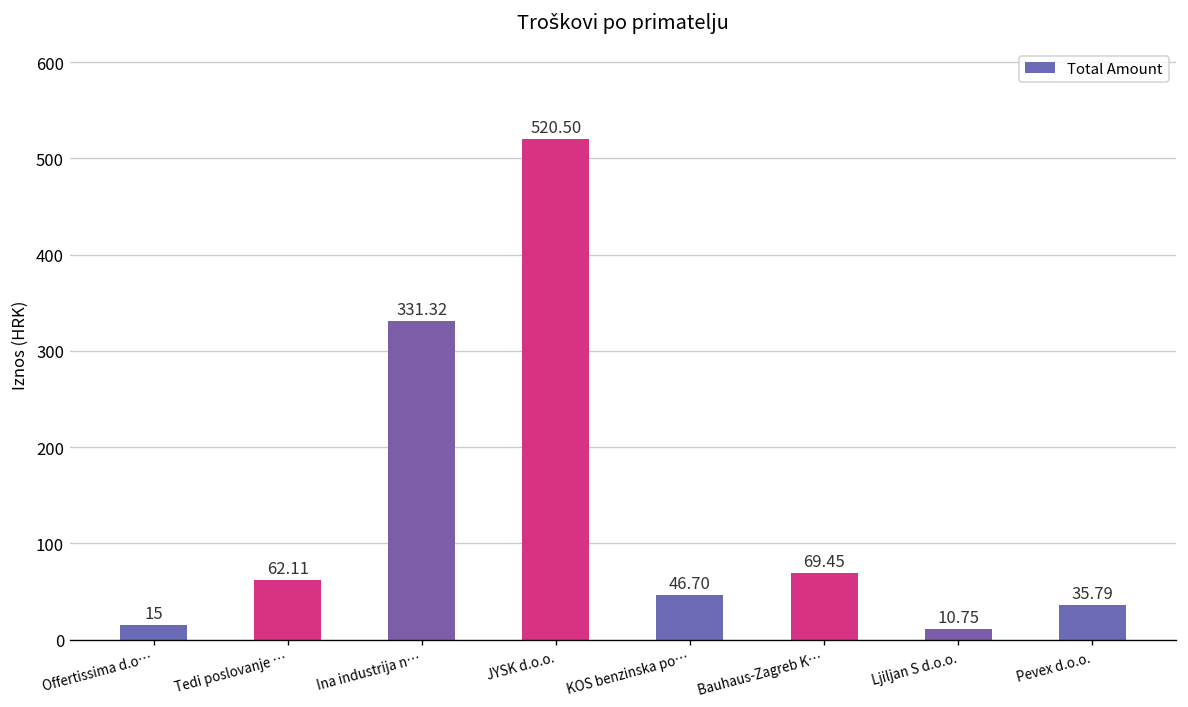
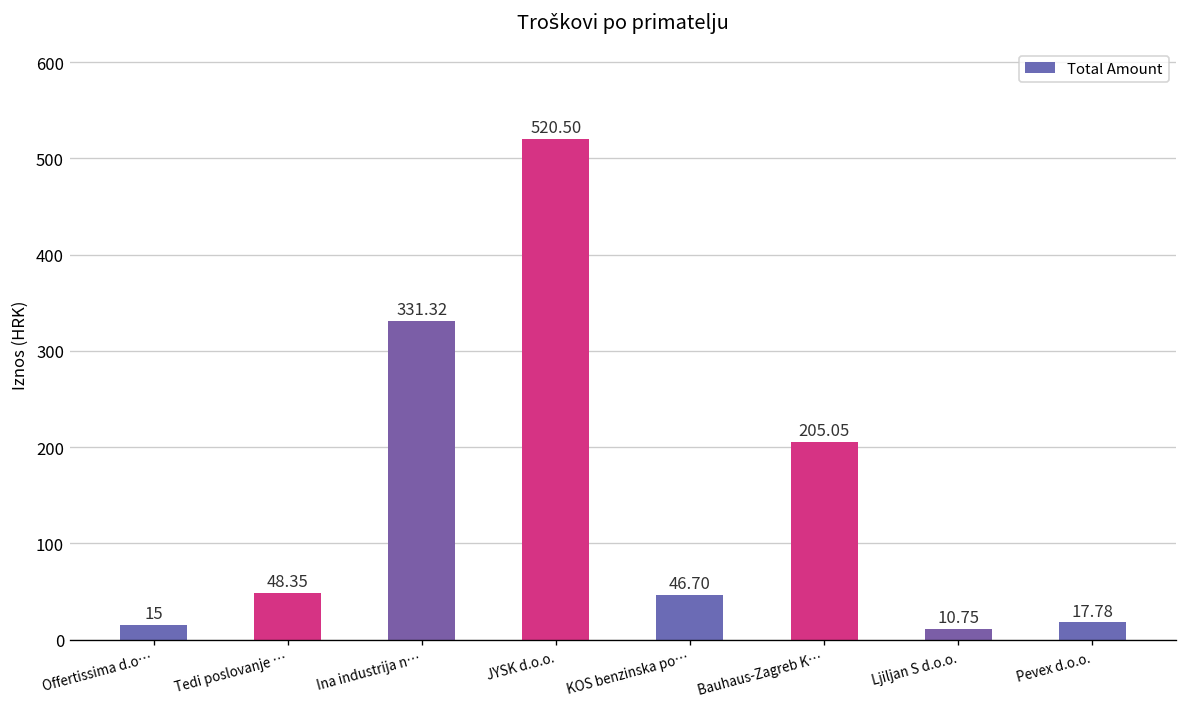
  {
    "Offertissima d.o…": 15,
-   "Tedi poslovanje …": 62.11,
+   "Tedi poslovanje …": 48.35,
    "Ina industrija n…": 331.32,
    "JYSK d.o.o.": 520.50,
    "KOS benzinska po…": 46.70,
-   "Bauhaus-Zagreb K…": 69.45,
+   "Bauhaus-Zagreb K…": 205.05,
    "Ljiljan S d.o.o.": 10.75,
-   "Pevex d.o.o.": 35.79
+   "Pevex d.o.o.": 17.78
  }
